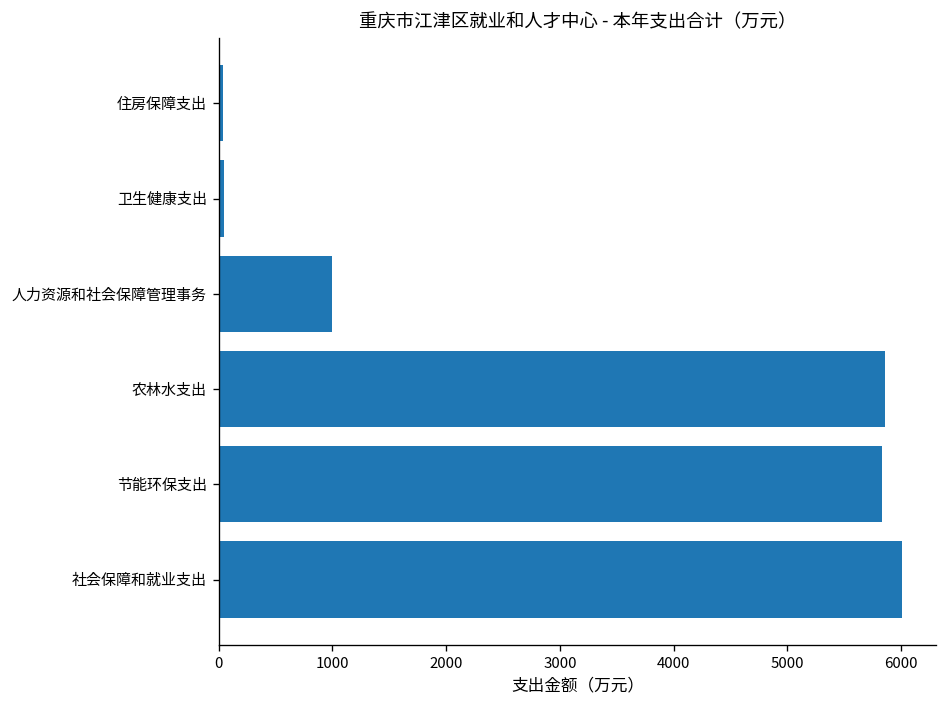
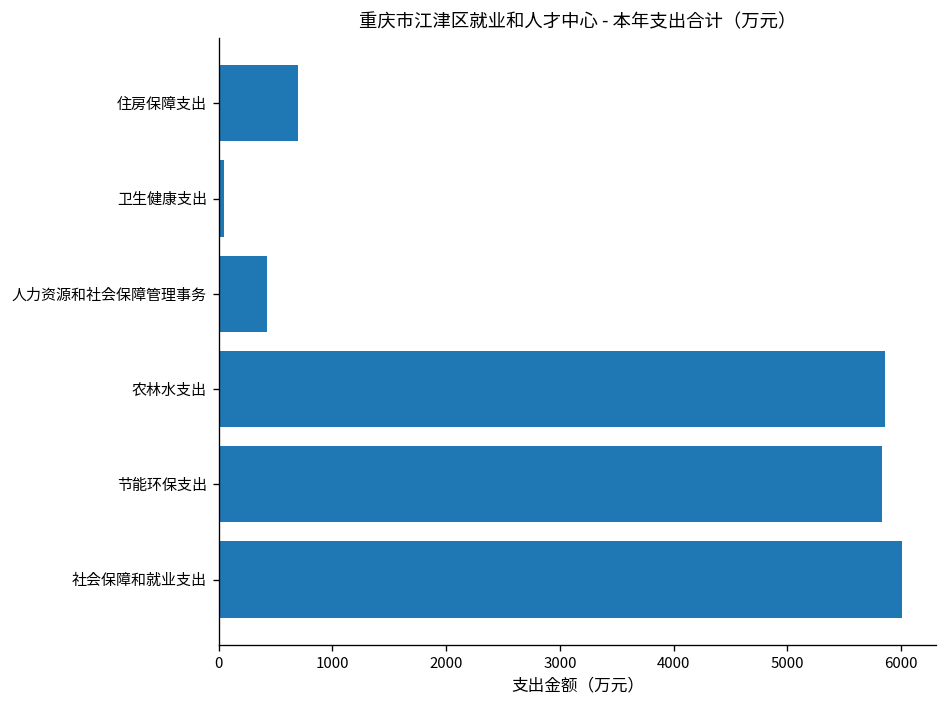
  {
-   "住房保障支出": 0,
+   "住房保障支出": 700,
    "卫生健康支出": 0,
-   "人力资源和社会保障管理事务": 1000,
+   "人力资源和社会保障管理事务": 400,
    "农林水支出": 5900,
    "节能环保支出": 5800,
    "社会保障和就业支出": 6000
  }
